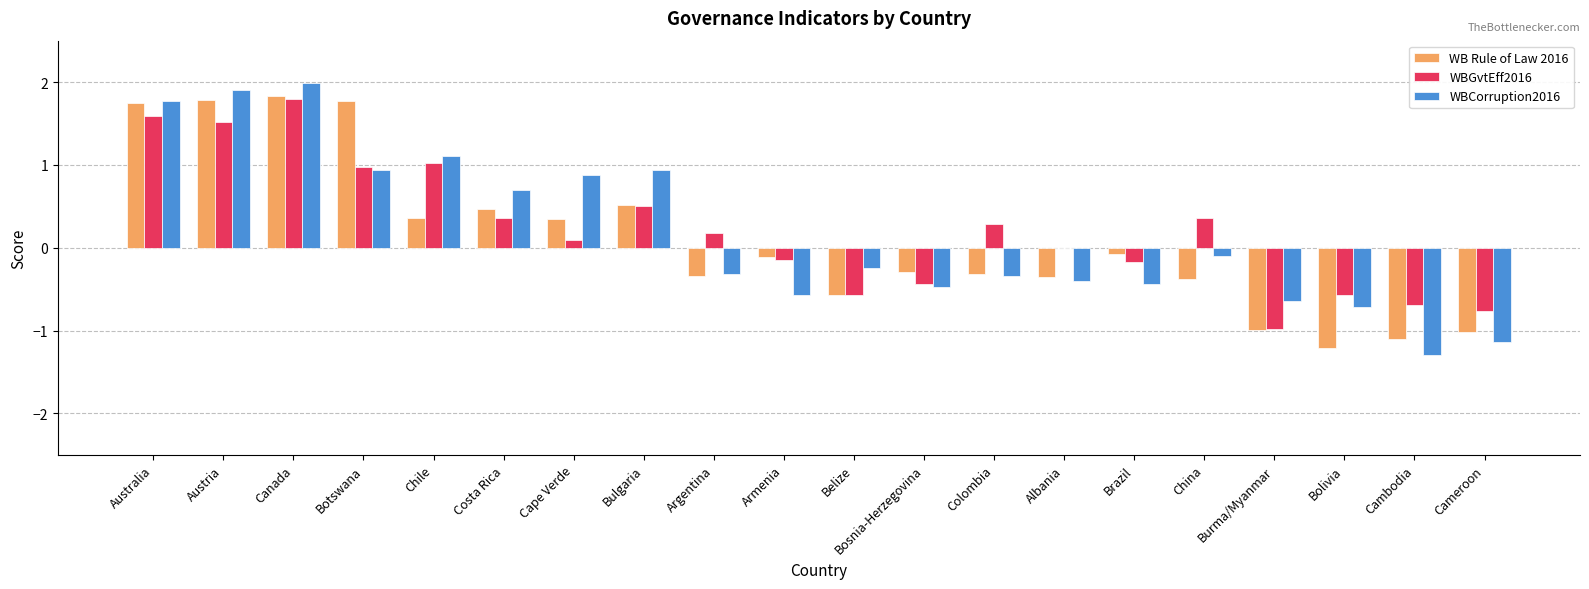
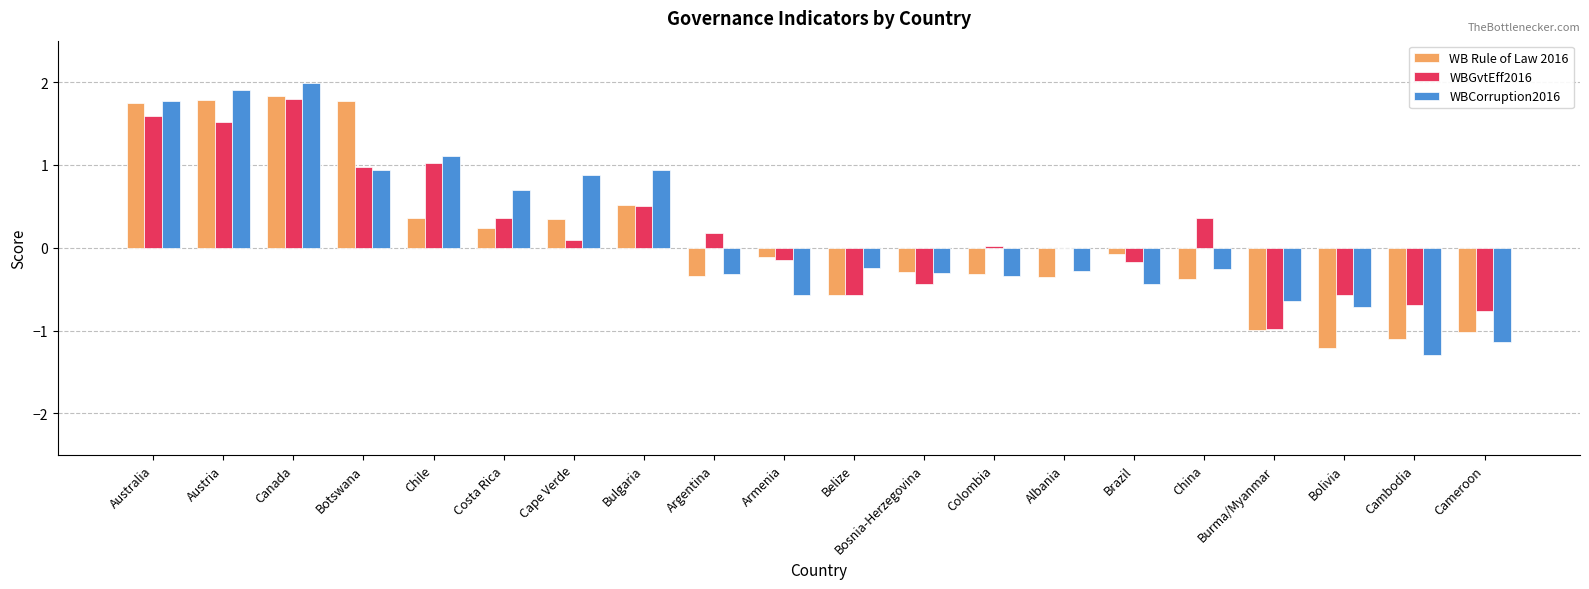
  {
    "WB Rule of Law 2016": {
      "Australia": 1.8,
      "Austria": 1.8,
      "Canada": 1.8,
      "Botswana": 1.8,
      "Chile": 0.4,
-     "Costa Rica": 0.5,
+     "Costa Rica": 0.2,
      "Cape Verde": 0.3,
      "Bulgaria": 0.5,
      "Argentina": -0.3,
      "Armenia": -0.1,
      "Belize": -0.6,
      "Bosnia-Herzegovina": -0.3,
      "Colombia": -0.3,
      "Albania": -0.3,
      "Brazil": -0.1,
      "China": -0.4,
      "Burma/Myanmar": -1.0,
      "Bolivia": -1.2,
      "Cambodia": -1.1,
      "Cameroon": -1.0
    },
    "WBGvtEff2016": {
      "Australia": 1.6,
      "Austria": 1.5,
      "Canada": 1.8,
      "Botswana": 1.0,
      "Chile": 1.0,
      "Costa Rica": 0.4,
      "Cape Verde": 0.1,
      "Bulgaria": 0.5,
      "Argentina": 0.2,
      "Armenia": -0.1,
      "Belize": -0.6,
      "Bosnia-Herzegovina": -0.4,
-     "Colombia": 0.3,
+     "Colombia": 0.0,
      "Albania": 0.0,
      "Brazil": -0.2,
      "China": 0.4,
      "Burma/Myanmar": -1.0,
      "Bolivia": -0.6,
      "Cambodia": -0.7,
      "Cameroon": -0.8
    },
    "WBCorruption2016": {
      "Australia": 1.8,
      "Austria": 1.9,
      "Canada": 2.0,
      "Botswana": 0.9,
      "Chile": 1.1,
      "Costa Rica": 0.7,
      "Cape Verde": 0.9,
      "Bulgaria": 0.9,
      "Argentina": -0.3,
      "Armenia": -0.6,
      "Belize": -0.2,
-     "Bosnia-Herzegovina": -0.5,
+     "Bosnia-Herzegovina": -0.3,
      "Colombia": -0.3,
-     "Albania": -0.4,
+     "Albania": -0.3,
      "Brazil": -0.4,
-     "China": -0.1,
+     "China": -0.3,
      "Burma/Myanmar": -0.6,
      "Bolivia": -0.7,
      "Cambodia": -1.3,
      "Cameroon": -1.1
    }
  }
